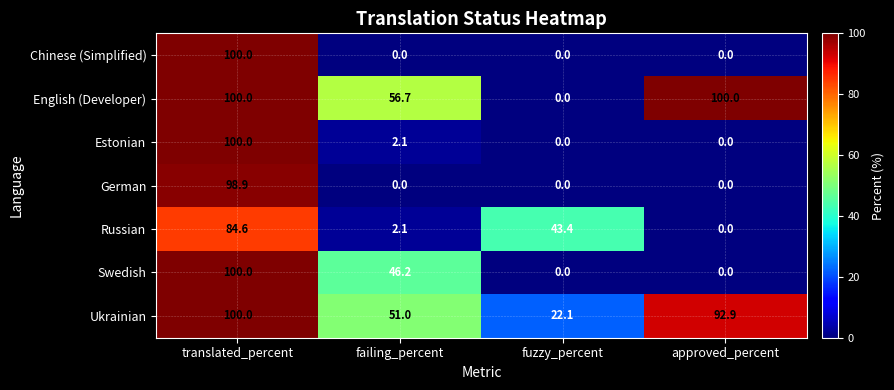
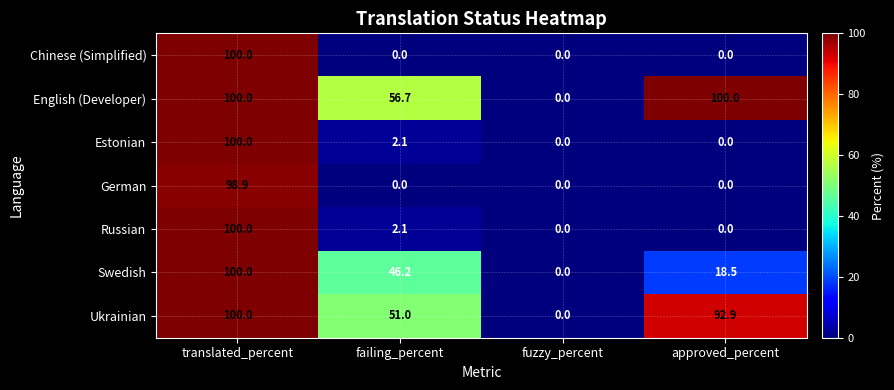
  {
    "Chinese (Simplified)": {
      "translated_percent": 100.0,
      "failing_percent": 0.0,
      "fuzzy_percent": 0.0,
      "approved_percent": 0.0
    },
    "English (Developer)": {
      "translated_percent": 100.0,
      "failing_percent": 56.7,
      "fuzzy_percent": 0.0,
      "approved_percent": 100.0
    },
    "Estonian": {
      "translated_percent": 100.0,
      "failing_percent": 2.1,
      "fuzzy_percent": 0.0,
      "approved_percent": 0.0
    },
    "German": {
      "translated_percent": 98.9,
      "failing_percent": 0.0,
      "fuzzy_percent": 0.0,
      "approved_percent": 0.0
    },
    "Russian": {
-     "translated_percent": 84.6,
+     "translated_percent": 100.0,
      "failing_percent": 2.1,
-     "fuzzy_percent": 43.4,
+     "fuzzy_percent": 0.0,
      "approved_percent": 0.0
    },
    "Swedish": {
      "translated_percent": 100.0,
      "failing_percent": 46.2,
      "fuzzy_percent": 0.0,
-     "approved_percent": 0.0
+     "approved_percent": 18.5
    },
    "Ukrainian": {
      "translated_percent": 100.0,
      "failing_percent": 51.0,
-     "fuzzy_percent": 22.1,
+     "fuzzy_percent": 0.0,
      "approved_percent": 92.9
    }
  }
